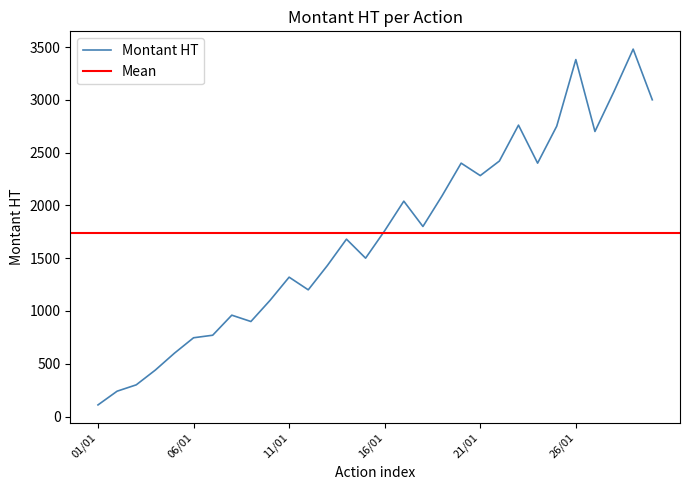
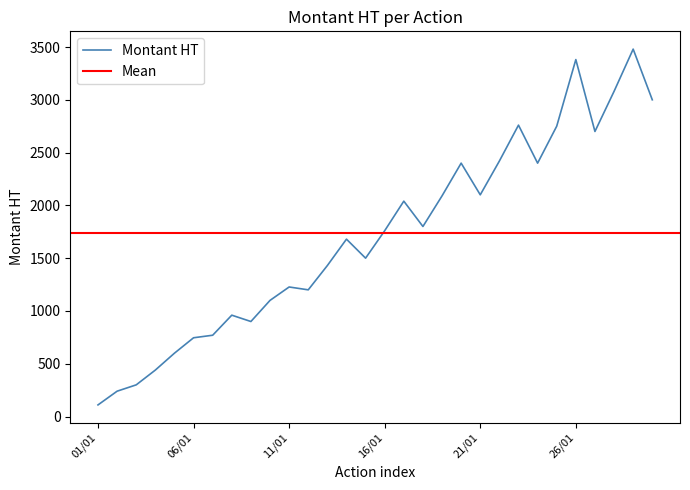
  {
    "01/01": 110,
    "06/01": 750,
-   "11/01": 1320,
+   "11/01": 1230,
    "16/01": 1760,
-   "21/01": 2280,
+   "21/01": 2100,
    "26/01": 3380
  }
